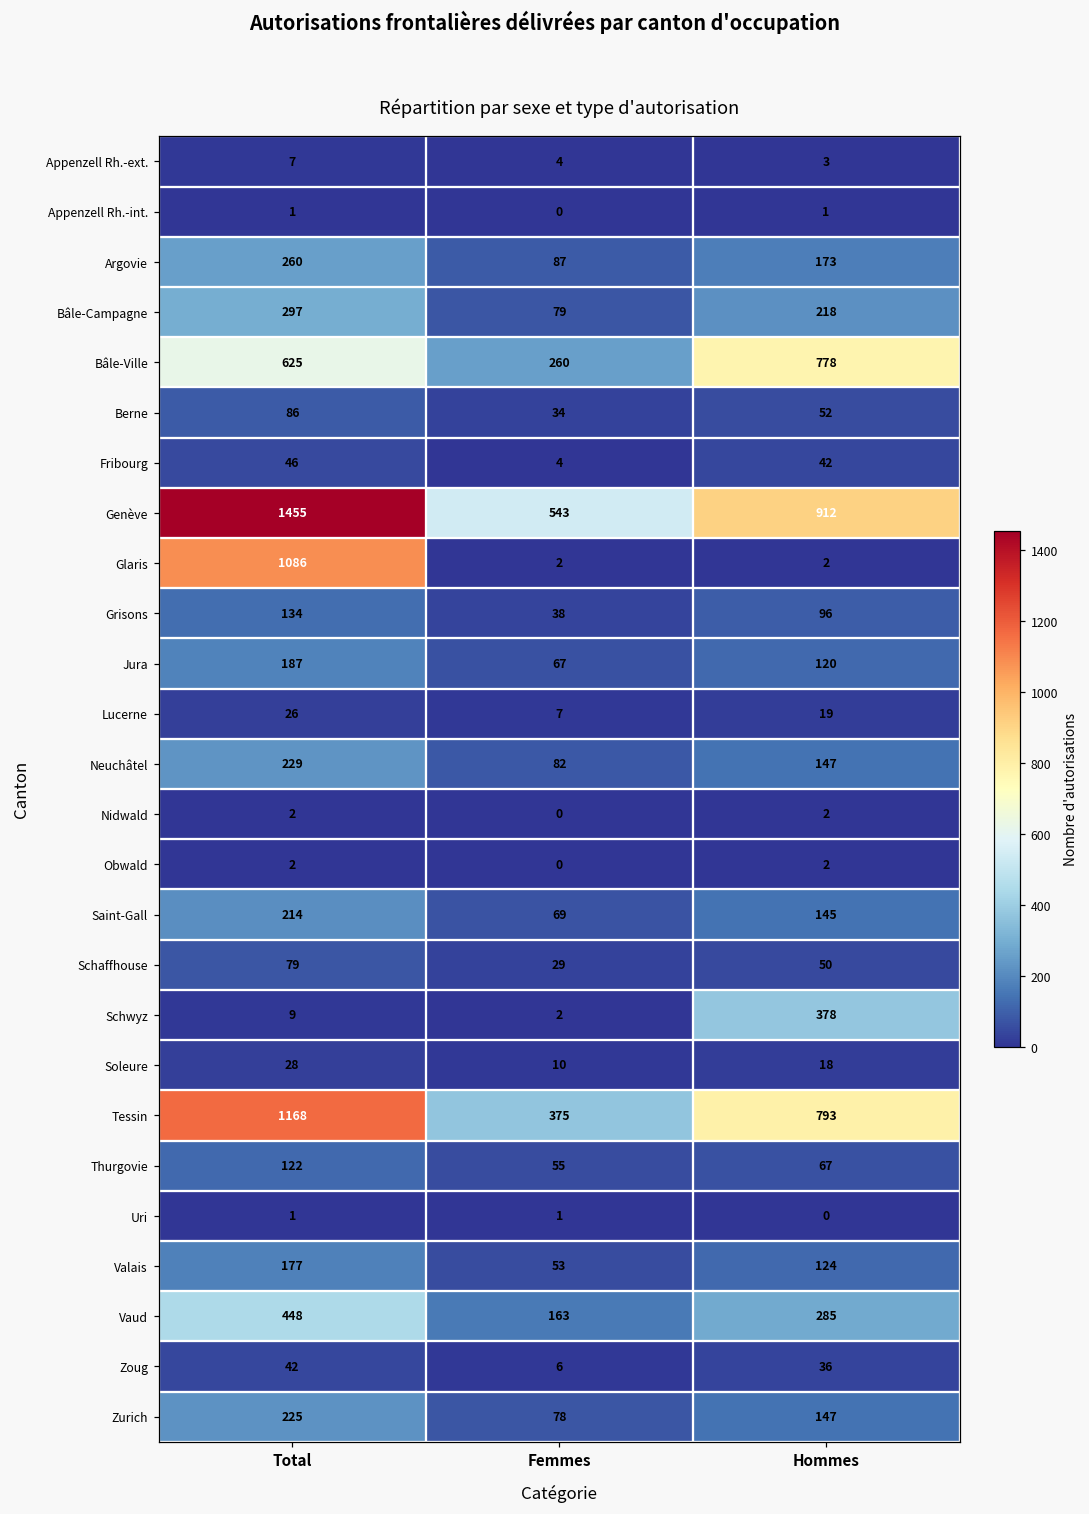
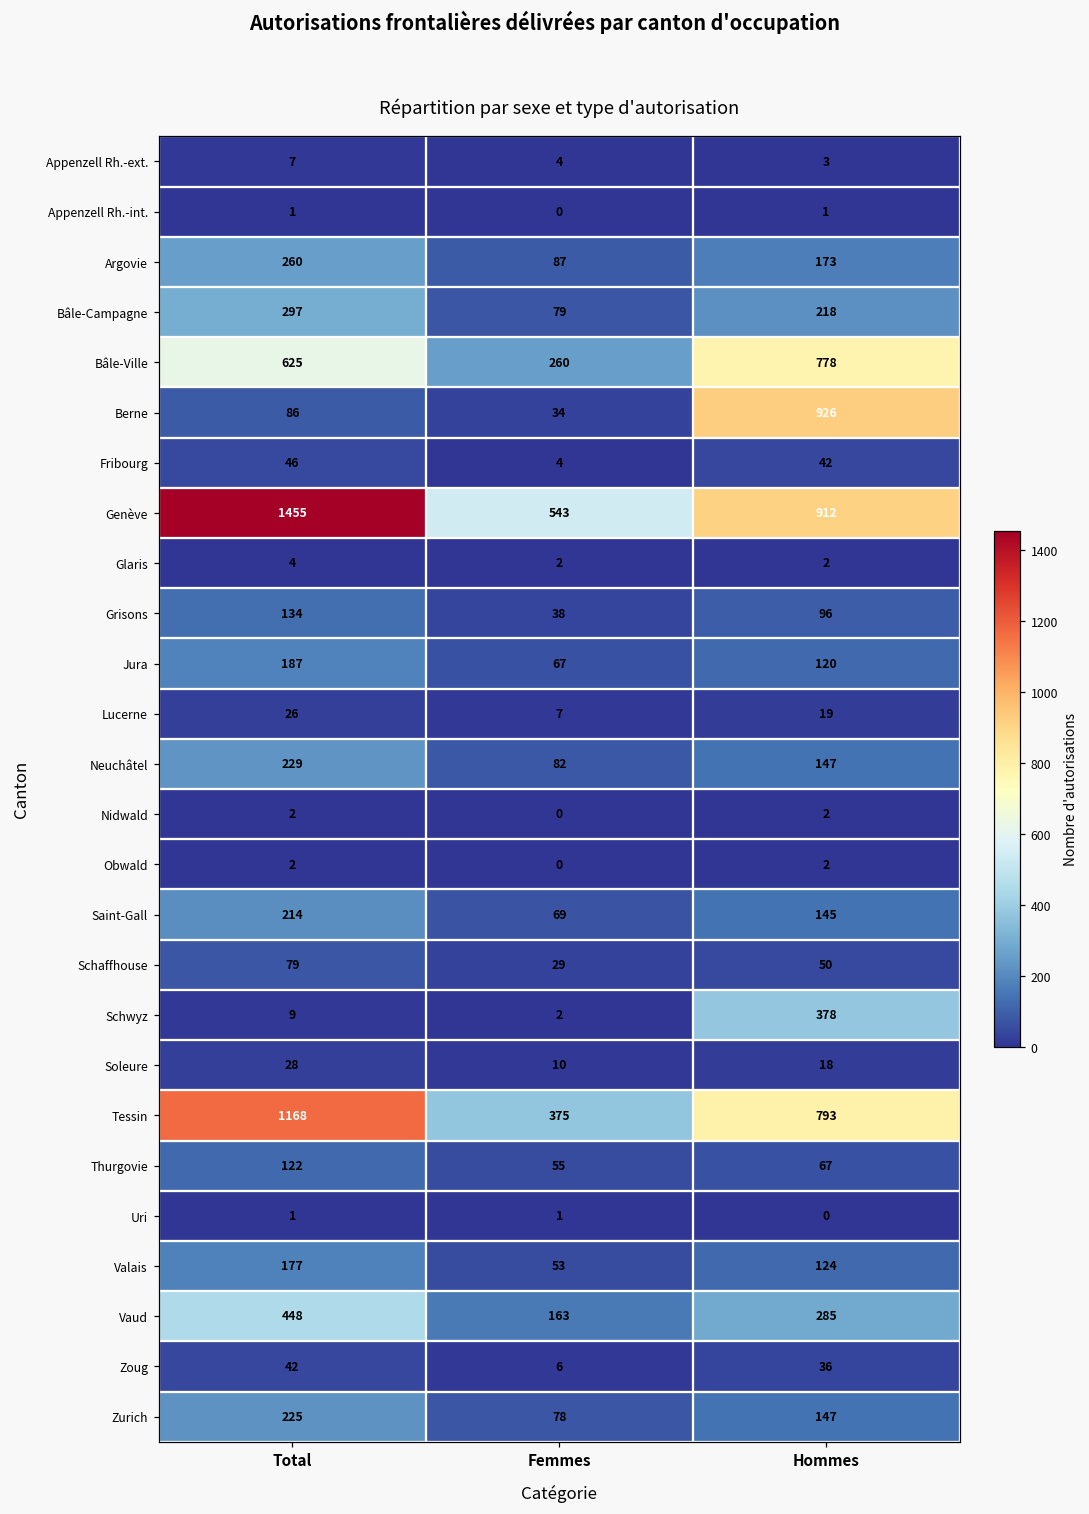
  {
    "Appenzell Rh.-ext.": {
      "Total": 7,
      "Femmes": 4,
      "Hommes": 3
    },
    "Appenzell Rh.-int.": {
      "Total": 1,
      "Femmes": 0,
      "Hommes": 1
    },
    "Argovie": {
      "Total": 260,
      "Femmes": 87,
      "Hommes": 173
    },
    "Bâle-Campagne": {
      "Total": 297,
      "Femmes": 79,
      "Hommes": 218
    },
    "Bâle-Ville": {
      "Total": 625,
      "Femmes": 260,
      "Hommes": 778
    },
    "Berne": {
      "Total": 86,
      "Femmes": 34,
-     "Hommes": 52
+     "Hommes": 926
    },
    "Fribourg": {
      "Total": 46,
      "Femmes": 4,
      "Hommes": 42
    },
    "Genève": {
      "Total": 1455,
      "Femmes": 543,
      "Hommes": 912
    },
    "Glaris": {
-     "Total": 1086,
+     "Total": 4,
      "Femmes": 2,
      "Hommes": 2
    },
    "Grisons": {
      "Total": 134,
      "Femmes": 38,
      "Hommes": 96
    },
    "Jura": {
      "Total": 187,
      "Femmes": 67,
      "Hommes": 120
    },
    "Lucerne": {
      "Total": 26,
      "Femmes": 7,
      "Hommes": 19
    },
    "Neuchâtel": {
      "Total": 229,
      "Femmes": 82,
      "Hommes": 147
    },
    "Nidwald": {
      "Total": 2,
      "Femmes": 0,
      "Hommes": 2
    },
    "Obwald": {
      "Total": 2,
      "Femmes": 0,
      "Hommes": 2
    },
    "Saint-Gall": {
      "Total": 214,
      "Femmes": 69,
      "Hommes": 145
    },
    "Schaffhouse": {
      "Total": 79,
      "Femmes": 29,
      "Hommes": 50
    },
    "Schwyz": {
      "Total": 9,
      "Femmes": 2,
      "Hommes": 378
    },
    "Soleure": {
      "Total": 28,
      "Femmes": 10,
      "Hommes": 18
    },
    "Tessin": {
      "Total": 1168,
      "Femmes": 375,
      "Hommes": 793
    },
    "Thurgovie": {
      "Total": 122,
      "Femmes": 55,
      "Hommes": 67
    },
    "Uri": {
      "Total": 1,
      "Femmes": 1,
      "Hommes": 0
    },
    "Valais": {
      "Total": 177,
      "Femmes": 53,
      "Hommes": 124
    },
    "Vaud": {
      "Total": 448,
      "Femmes": 163,
      "Hommes": 285
    },
    "Zoug": {
      "Total": 42,
      "Femmes": 6,
      "Hommes": 36
    },
    "Zurich": {
      "Total": 225,
      "Femmes": 78,
      "Hommes": 147
    }
  }
